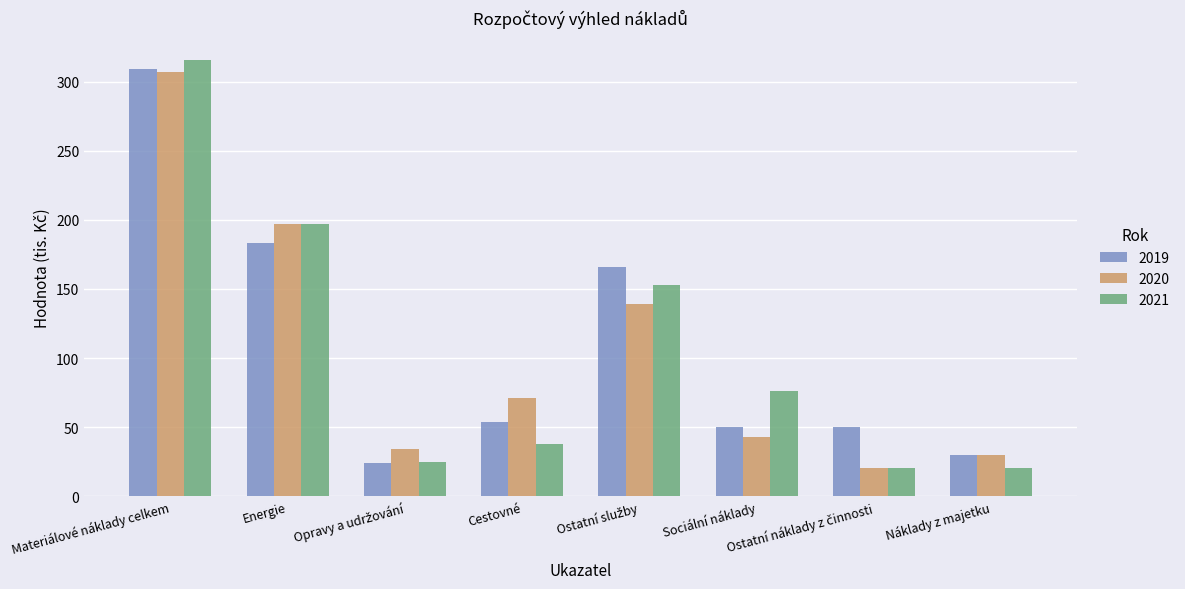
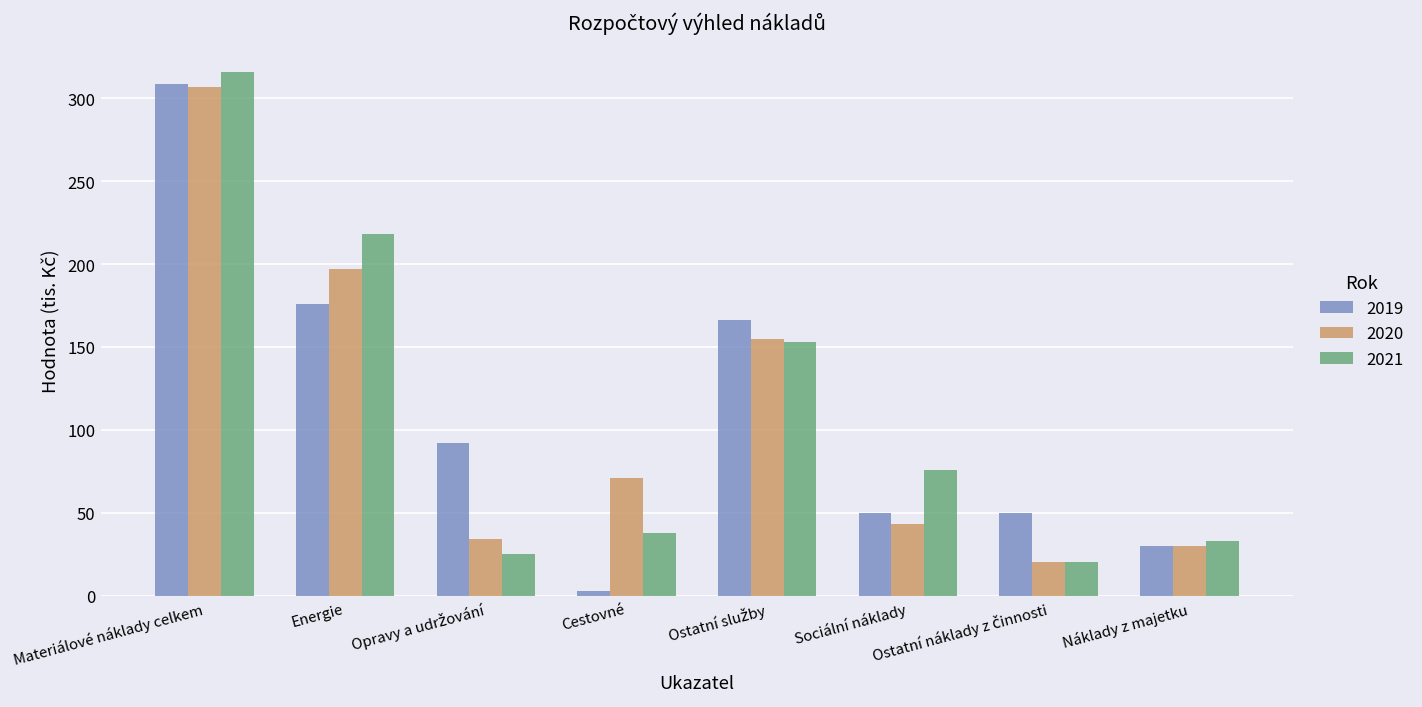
  {
    "2019": {
      "Materiálové náklady celkem": 309,
-     "Energie": 183,
-     "Opravy a udržování": 24,
-     "Cestovné": 54,
+     "Energie": 176,
+     "Opravy a udržování": 92,
+     "Cestovné": 3,
      "Ostatní služby": 166,
      "Sociální náklady": 50,
      "Ostatní náklady z činnosti": 50,
      "Náklady z majetku": 30
    },
    "2020": {
      "Materiálové náklady celkem": 307,
      "Energie": 197,
      "Opravy a udržování": 34,
      "Cestovné": 71,
-     "Ostatní služby": 139,
+     "Ostatní služby": 155,
      "Sociální náklady": 43,
      "Ostatní náklady z činnosti": 20,
      "Náklady z majetku": 30
    },
    "2021": {
      "Materiálové náklady celkem": 316,
-     "Energie": 197,
+     "Energie": 218,
      "Opravy a udržování": 25,
      "Cestovné": 38,
      "Ostatní služby": 153,
      "Sociální náklady": 76,
      "Ostatní náklady z činnosti": 20,
-     "Náklady z majetku": 20
+     "Náklady z majetku": 33
    }
  }
